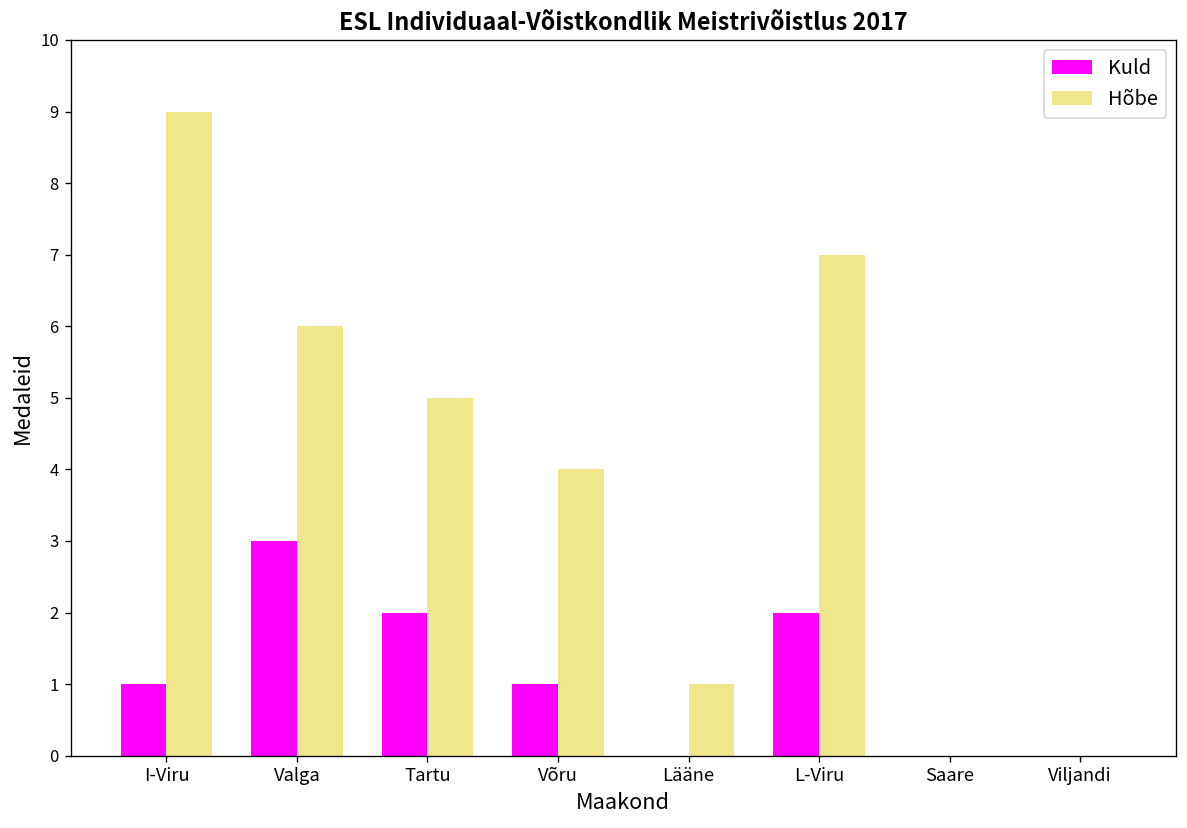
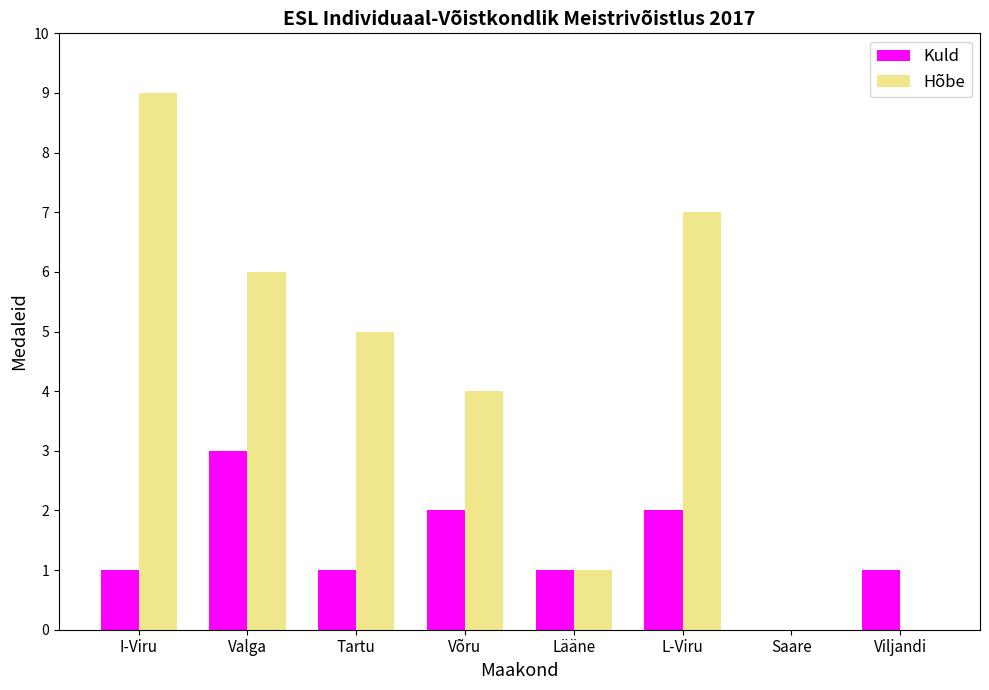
  {
    "Kuld": {
      "I-Viru": 1,
      "Valga": 3,
-     "Tartu": 2,
-     "Võru": 1,
-     "Lääne": 0,
+     "Tartu": 1,
+     "Võru": 2,
+     "Lääne": 1,
      "L-Viru": 2,
      "Saare": 0,
-     "Viljandi": 0
+     "Viljandi": 1
    },
    "Hõbe": {
      "I-Viru": 9,
      "Valga": 6,
      "Tartu": 5,
      "Võru": 4,
      "Lääne": 1,
      "L-Viru": 7,
      "Saare": 0,
      "Viljandi": 0
    }
  }
